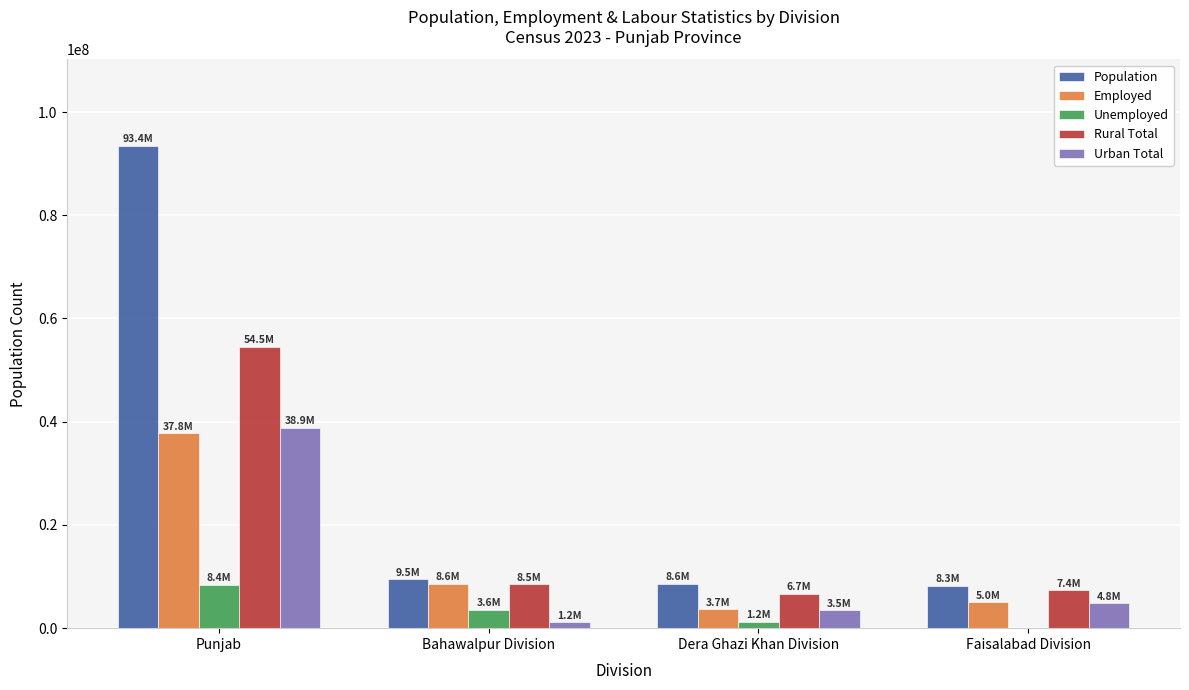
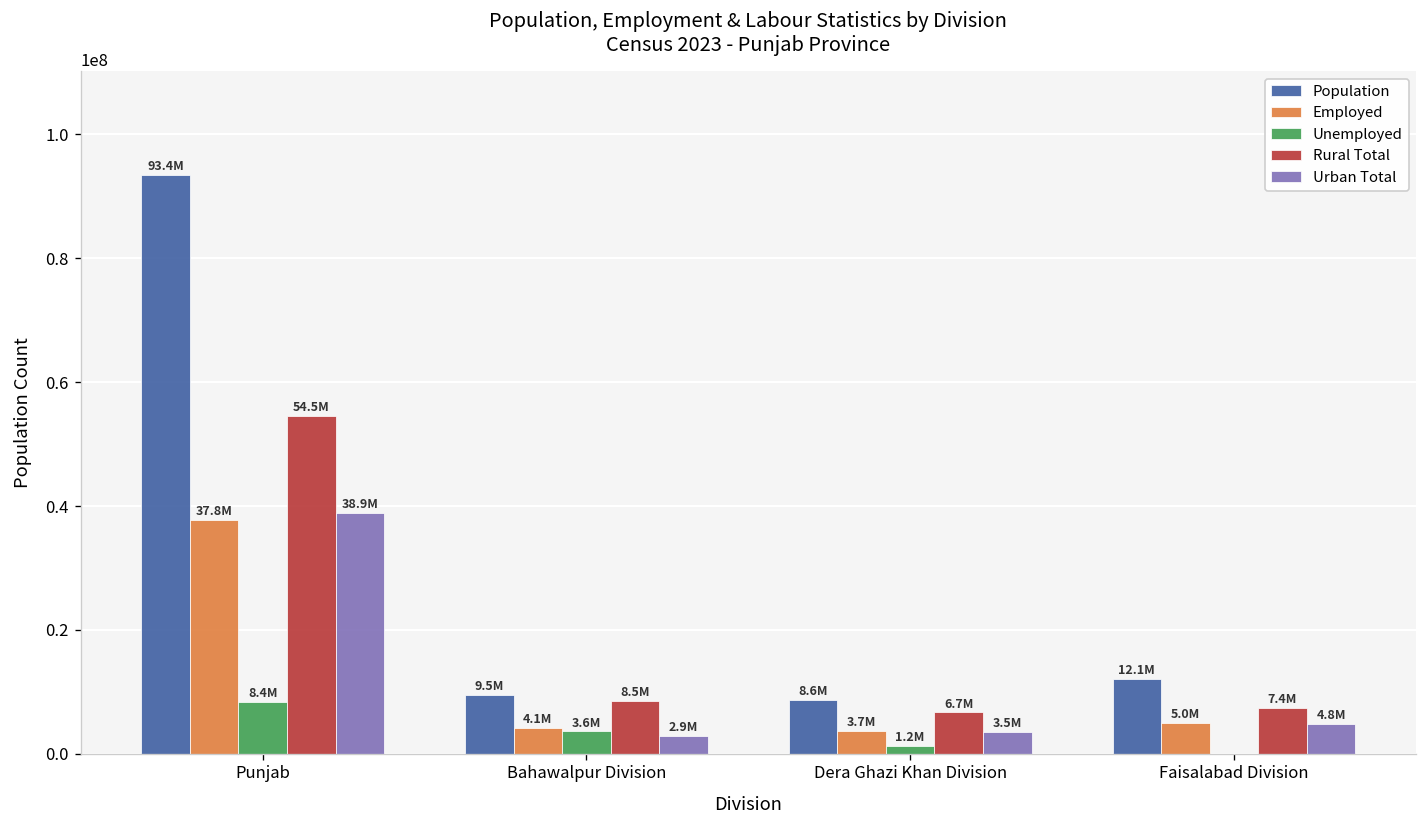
  {
    "Population": {
      "Punjab": "93.4M",
      "Bahawalpur Division": "9.5M",
      "Dera Ghazi Khan Division": "8.6M",
-     "Faisalabad Division": "8.3M"
+     "Faisalabad Division": "12.1M"
    },
    "Employed": {
      "Punjab": "37.8M",
-     "Bahawalpur Division": "8.6M",
+     "Bahawalpur Division": "4.1M",
      "Dera Ghazi Khan Division": "3.7M",
      "Faisalabad Division": "5.0M"
    },
    "Unemployed": {
      "Punjab": "8.4M",
      "Bahawalpur Division": "3.6M",
      "Dera Ghazi Khan Division": "1.2M"
    },
    "Rural Total": {
      "Punjab": "54.5M",
      "Bahawalpur Division": "8.5M",
      "Dera Ghazi Khan Division": "6.7M",
      "Faisalabad Division": "7.4M"
    },
    "Urban Total": {
      "Punjab": "38.9M",
-     "Bahawalpur Division": "1.2M",
+     "Bahawalpur Division": "2.9M",
      "Dera Ghazi Khan Division": "3.5M",
      "Faisalabad Division": "4.8M"
    }
  }
